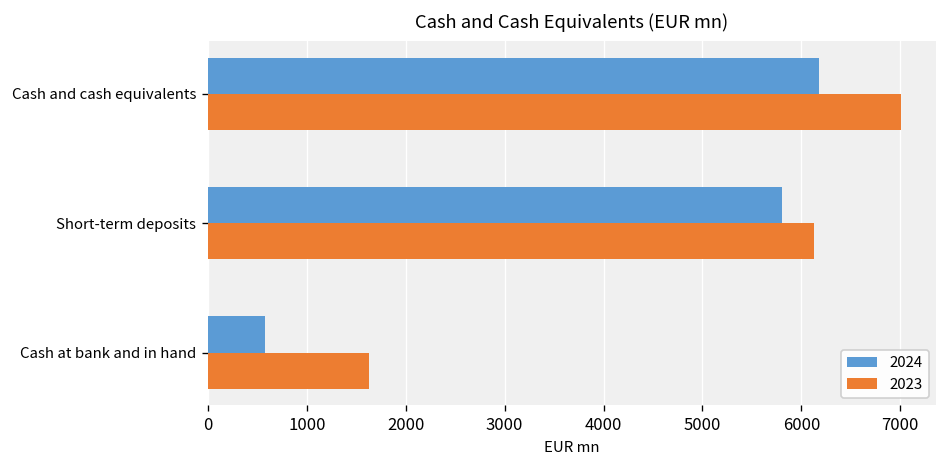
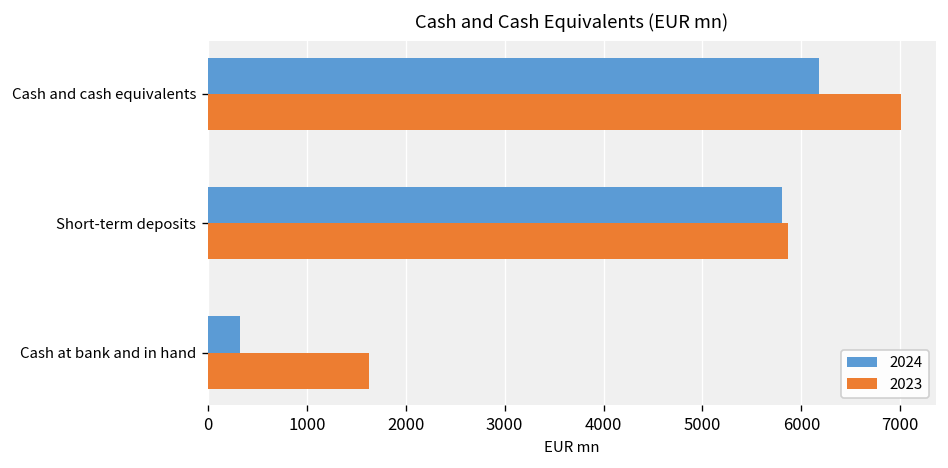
  {
    "2024": {
      "Cash and cash equivalents": 6200,
      "Short-term deposits": 5800,
-     "Cash at bank and in hand": 600
+     "Cash at bank and in hand": 300
    },
    "2023": {
      "Cash and cash equivalents": 7000,
-     "Short-term deposits": 6100,
+     "Short-term deposits": 5900,
      "Cash at bank and in hand": 1600
    }
  }
